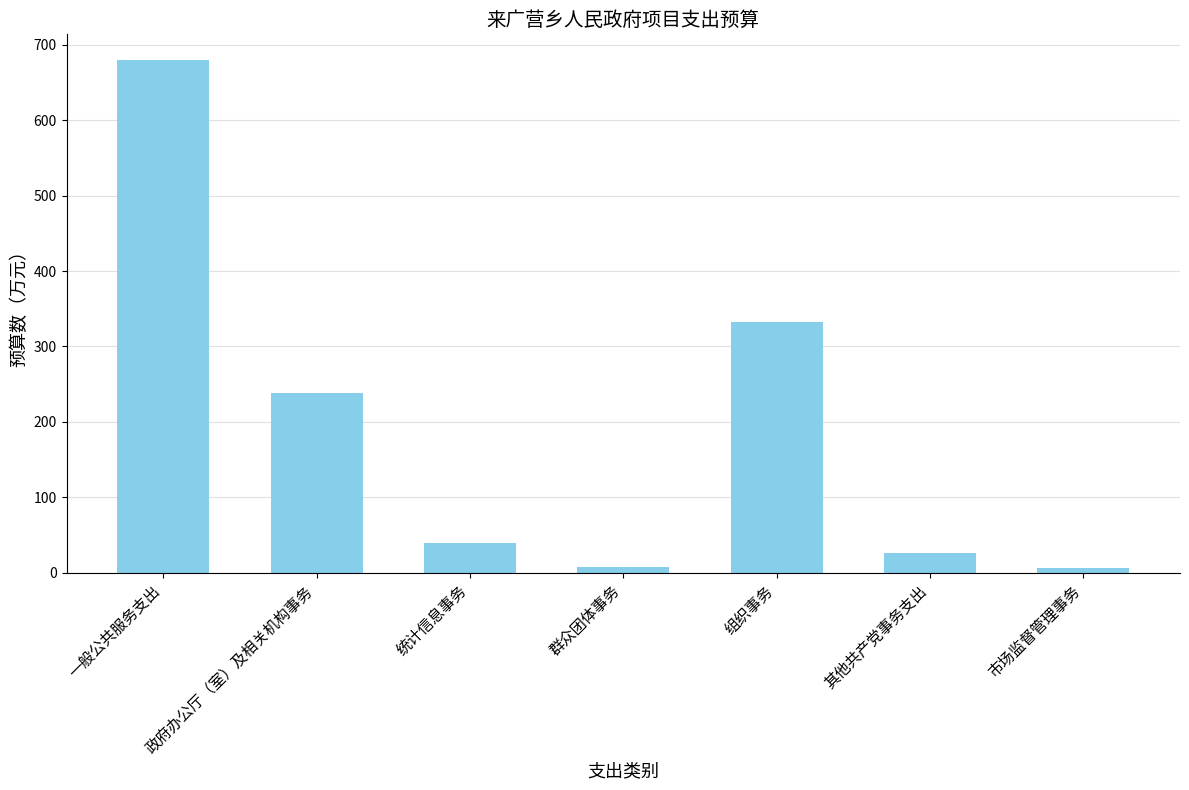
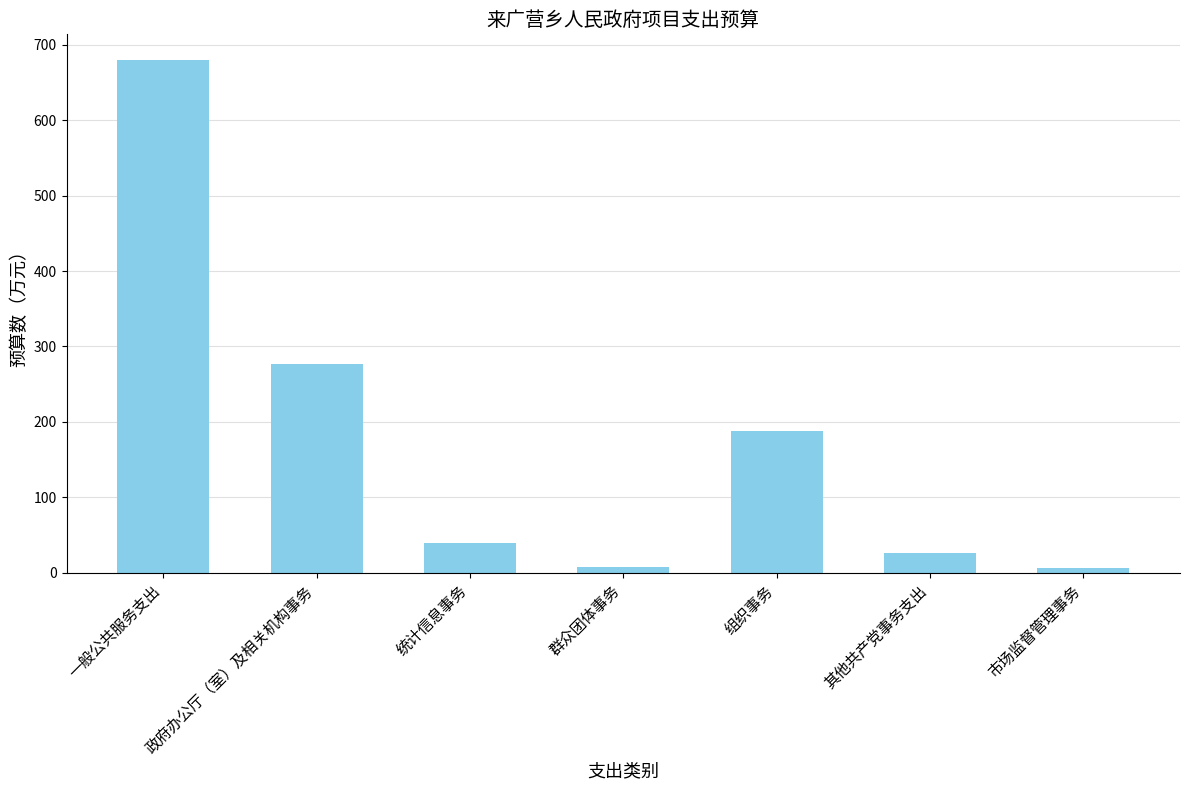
  {
    "一般公共服务支出": 680,
-   "政府办公厅（室）及相关机构事务": 240,
+   "政府办公厅（室）及相关机构事务": 280,
    "统计信息事务": 40,
    "群众团体事务": 10,
-   "组织事务": 330,
+   "组织事务": 190,
    "其他共产党事务支出": 30,
    "市场监督管理事务": 10
  }
